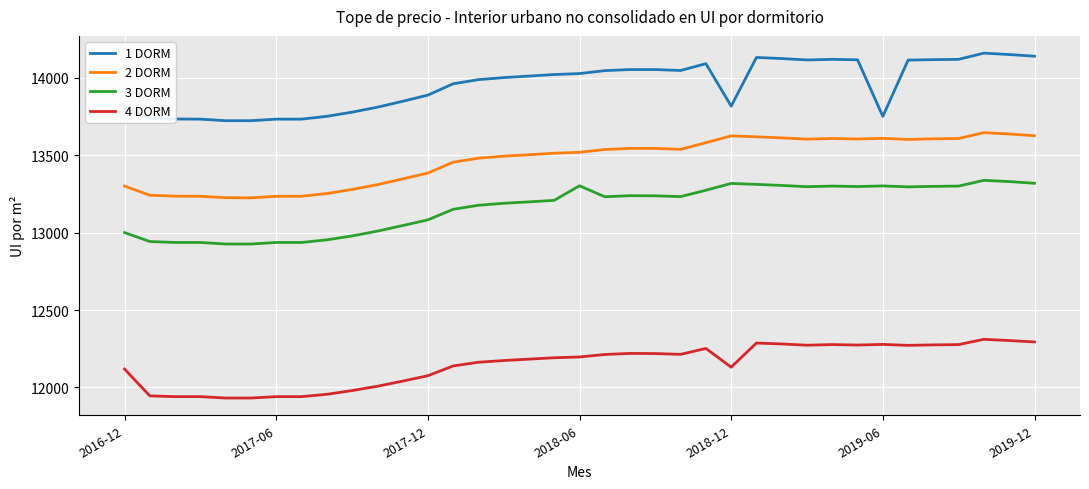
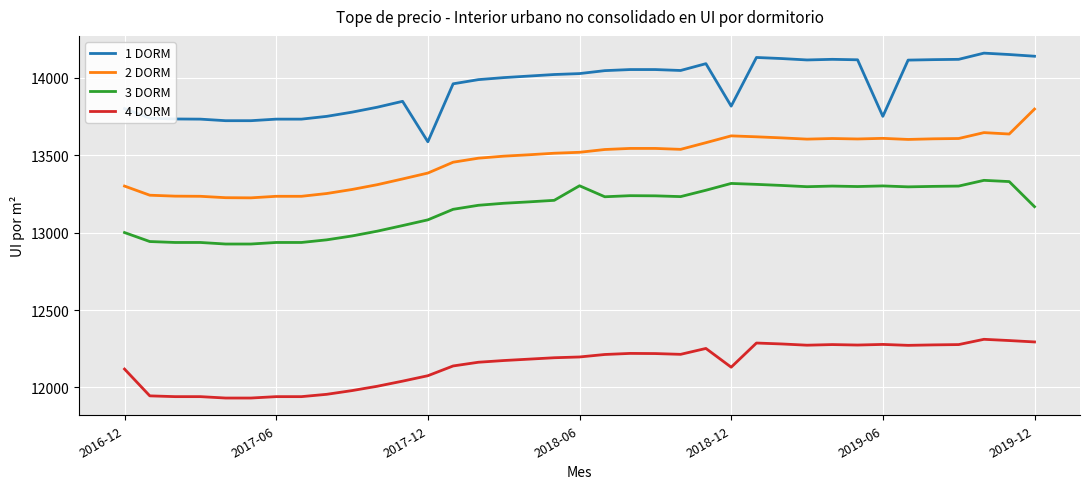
  {
    "1 DORM": {
      "2017-06": 13730,
-     "2017-12": 13890,
+     "2017-12": 13590,
      "2018-06": 14030,
      "2018-12": 13820,
      "2019-06": 13750,
      "2019-12": 14140
    },
    "2 DORM": {
      "2016-12": 13300,
      "2017-06": 13230,
      "2017-12": 13380,
      "2018-06": 13520,
      "2018-12": 13620,
      "2019-06": 13610,
-     "2019-12": 13630
+     "2019-12": 13800
    },
    "3 DORM": {
      "2016-12": 13000,
      "2017-06": 12940,
      "2017-12": 13080,
      "2018-06": 13300,
      "2018-12": 13320,
      "2019-06": 13300,
-     "2019-12": 13320
+     "2019-12": 13170
    },
    "4 DORM": {
      "2016-12": 12120,
      "2017-06": 11940,
      "2017-12": 12080,
      "2018-06": 12200,
      "2018-12": 12130,
      "2019-06": 12280,
      "2019-12": 12290
    }
  }
